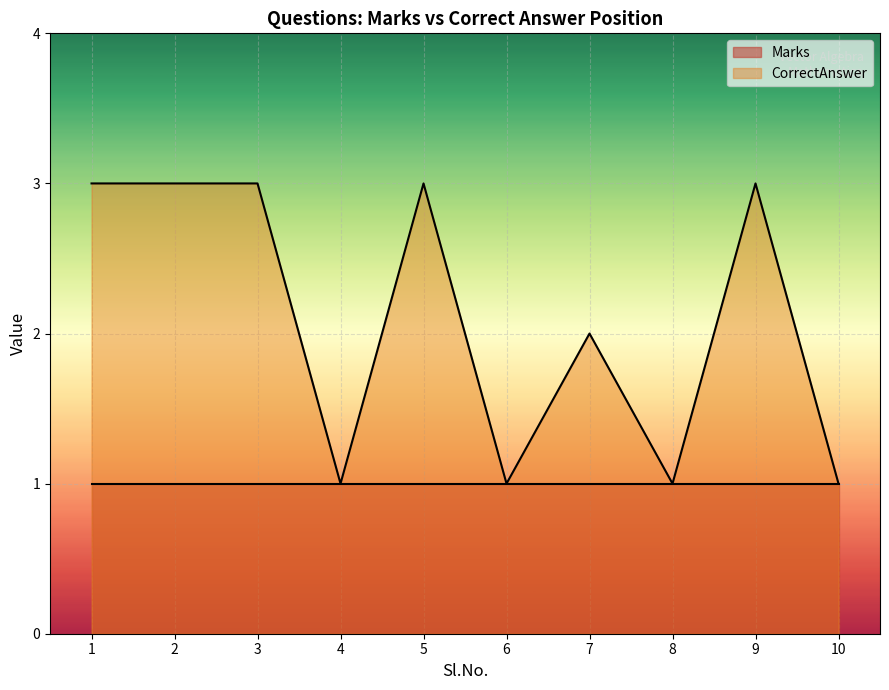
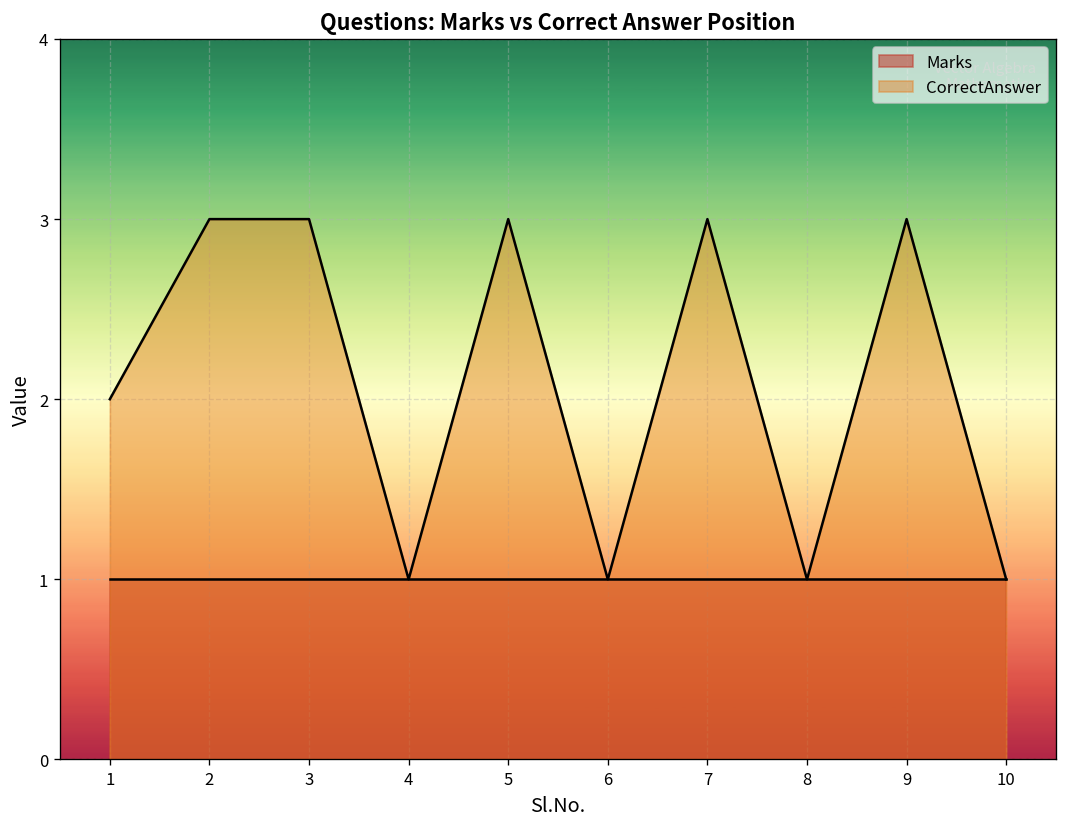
  {
    "Marks": {
      "1": 1,
      "2": 1,
      "3": 1,
      "5": 1,
      "7": 1,
      "9": 1
    },
    "CorrectAnswer": {
-     "1": 3,
+     "1": 2,
      "2": 3,
      "3": 3,
      "5": 3,
-     "7": 2,
+     "7": 3,
      "9": 3
    }
  }
